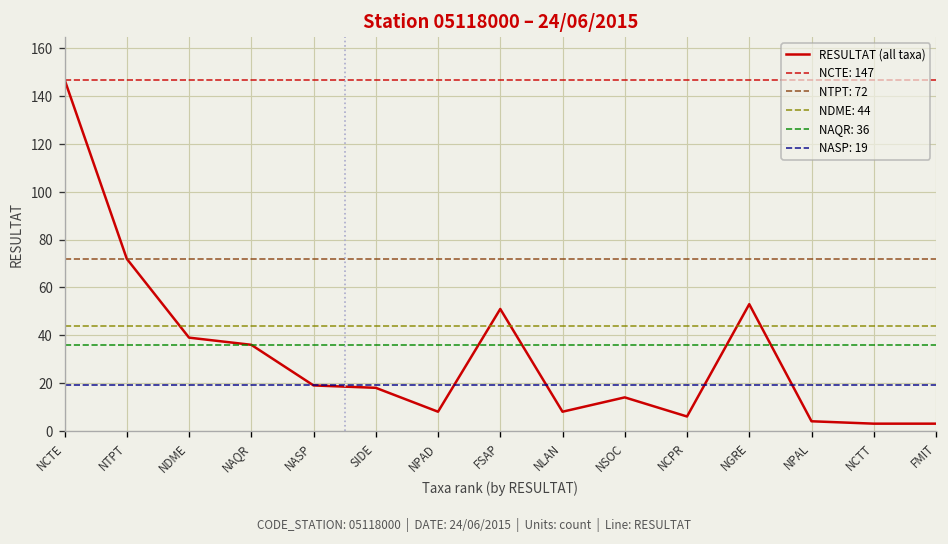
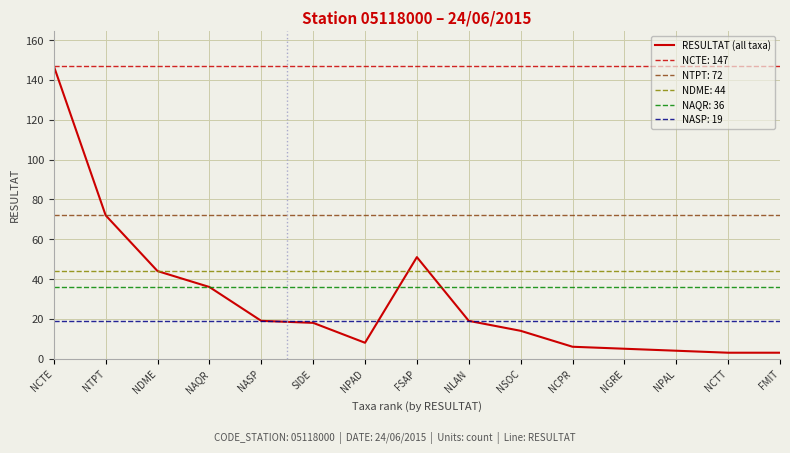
  {
    "NCTE": 147,
    "NTPT": 72,
-   "NDME": 39,
+   "NDME": 44,
    "NAQR": 36,
    "NASP": 19,
    "SIDE": 18,
    "NPAD": 8,
    "FSAP": 51,
-   "NLAN": 8,
+   "NLAN": 19,
    "NSOC": 14,
    "NCPR": 6,
-   "NGRE": 53,
+   "NGRE": 5,
    "NPAL": 4,
    "NCTT": 3,
    "FMIT": 3
  }
